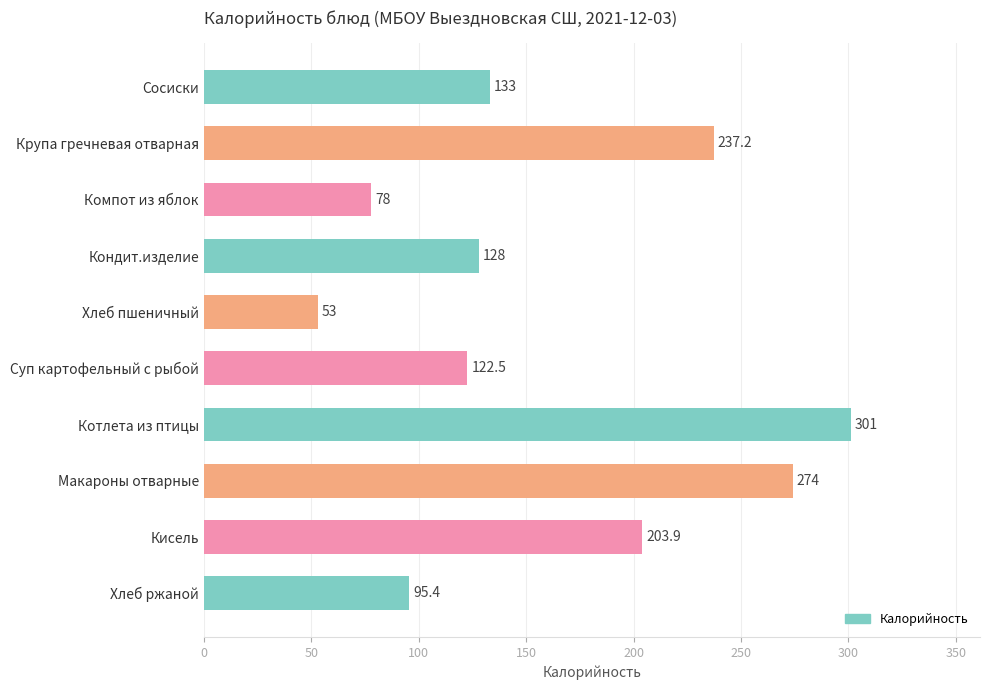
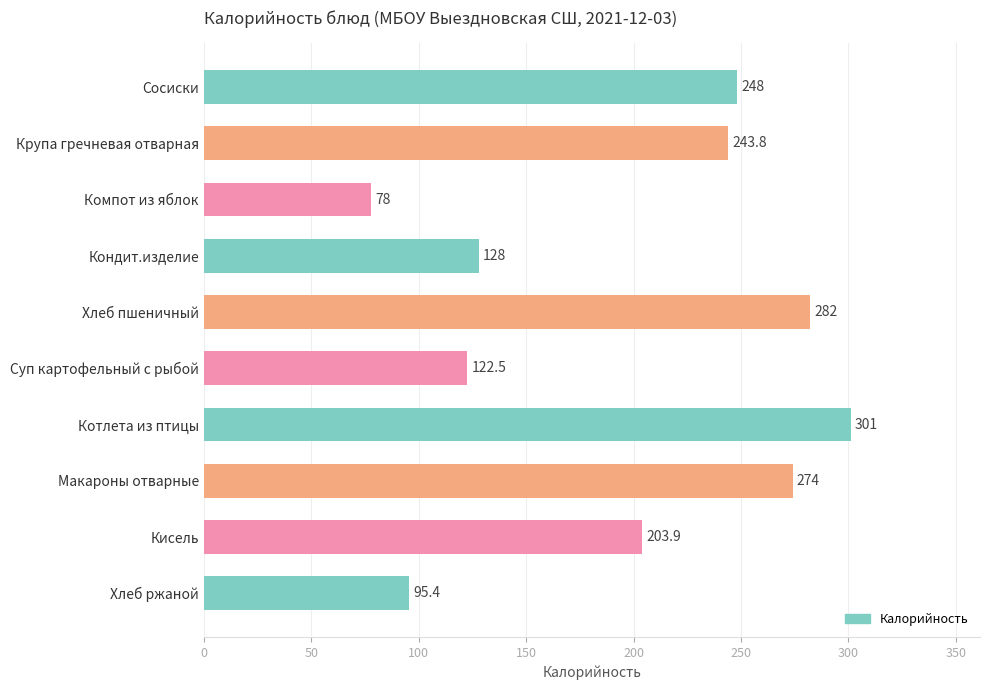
  {
-   "Сосиски": 133,
-   "Крупа гречневая отварная": 237.2,
+   "Сосиски": 248,
+   "Крупа гречневая отварная": 243.8,
    "Компот из яблок": 78,
    "Кондит.изделие": 128,
-   "Хлеб пшеничный": 53,
+   "Хлеб пшеничный": 282,
    "Суп картофельный с рыбой": 122.5,
    "Котлета из птицы": 301,
    "Макароны отварные": 274,
    "Кисель": 203.9,
    "Хлеб ржаной": 95.4
  }
